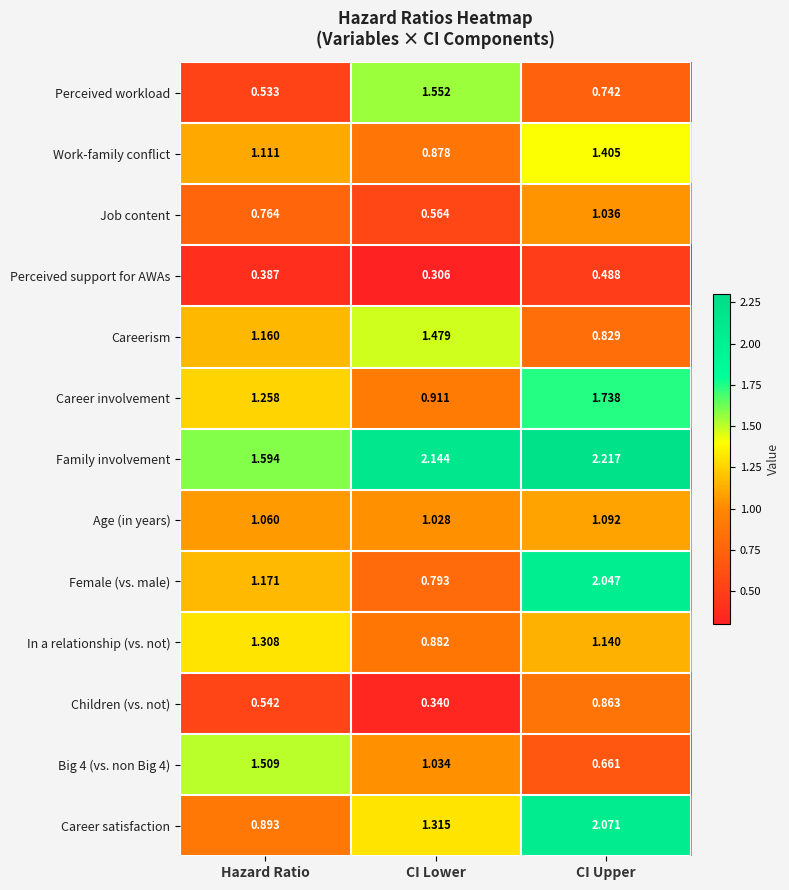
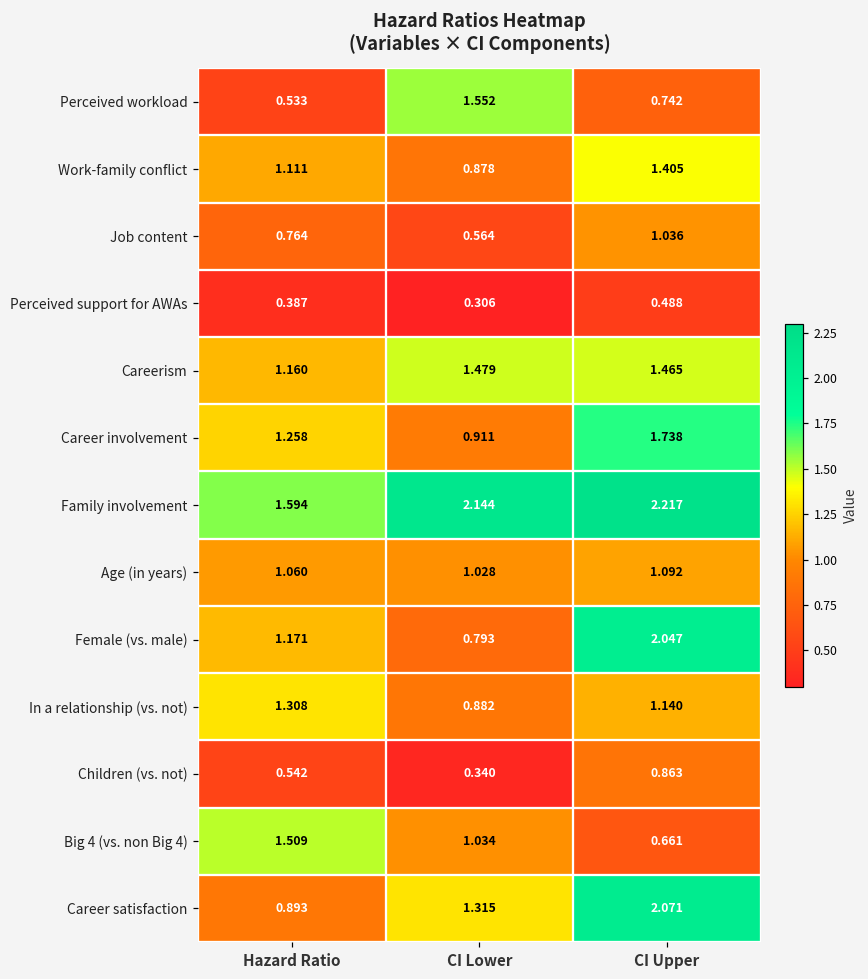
  {
    "Perceived workload": {
      "Hazard Ratio": 0.533,
      "CI Lower": 1.552,
      "CI Upper": 0.742
    },
    "Work-family conflict": {
      "Hazard Ratio": 1.111,
      "CI Lower": 0.878,
      "CI Upper": 1.405
    },
    "Job content": {
      "Hazard Ratio": 0.764,
      "CI Lower": 0.564,
      "CI Upper": 1.036
    },
    "Perceived support for AWAs": {
      "Hazard Ratio": 0.387,
      "CI Lower": 0.306,
      "CI Upper": 0.488
    },
    "Careerism": {
      "Hazard Ratio": 1.160,
      "CI Lower": 1.479,
-     "CI Upper": 0.829
+     "CI Upper": 1.465
    },
    "Career involvement": {
      "Hazard Ratio": 1.258,
      "CI Lower": 0.911,
      "CI Upper": 1.738
    },
    "Family involvement": {
      "Hazard Ratio": 1.594,
      "CI Lower": 2.144,
      "CI Upper": 2.217
    },
    "Age (in years)": {
      "Hazard Ratio": 1.060,
      "CI Lower": 1.028,
      "CI Upper": 1.092
    },
    "Female (vs. male)": {
      "Hazard Ratio": 1.171,
      "CI Lower": 0.793,
      "CI Upper": 2.047
    },
    "In a relationship (vs. not)": {
      "Hazard Ratio": 1.308,
      "CI Lower": 0.882,
      "CI Upper": 1.140
    },
    "Children (vs. not)": {
      "Hazard Ratio": 0.542,
      "CI Lower": 0.340,
      "CI Upper": 0.863
    },
    "Big 4 (vs. non Big 4)": {
      "Hazard Ratio": 1.509,
      "CI Lower": 1.034,
      "CI Upper": 0.661
    },
    "Career satisfaction": {
      "Hazard Ratio": 0.893,
      "CI Lower": 1.315,
      "CI Upper": 2.071
    }
  }
